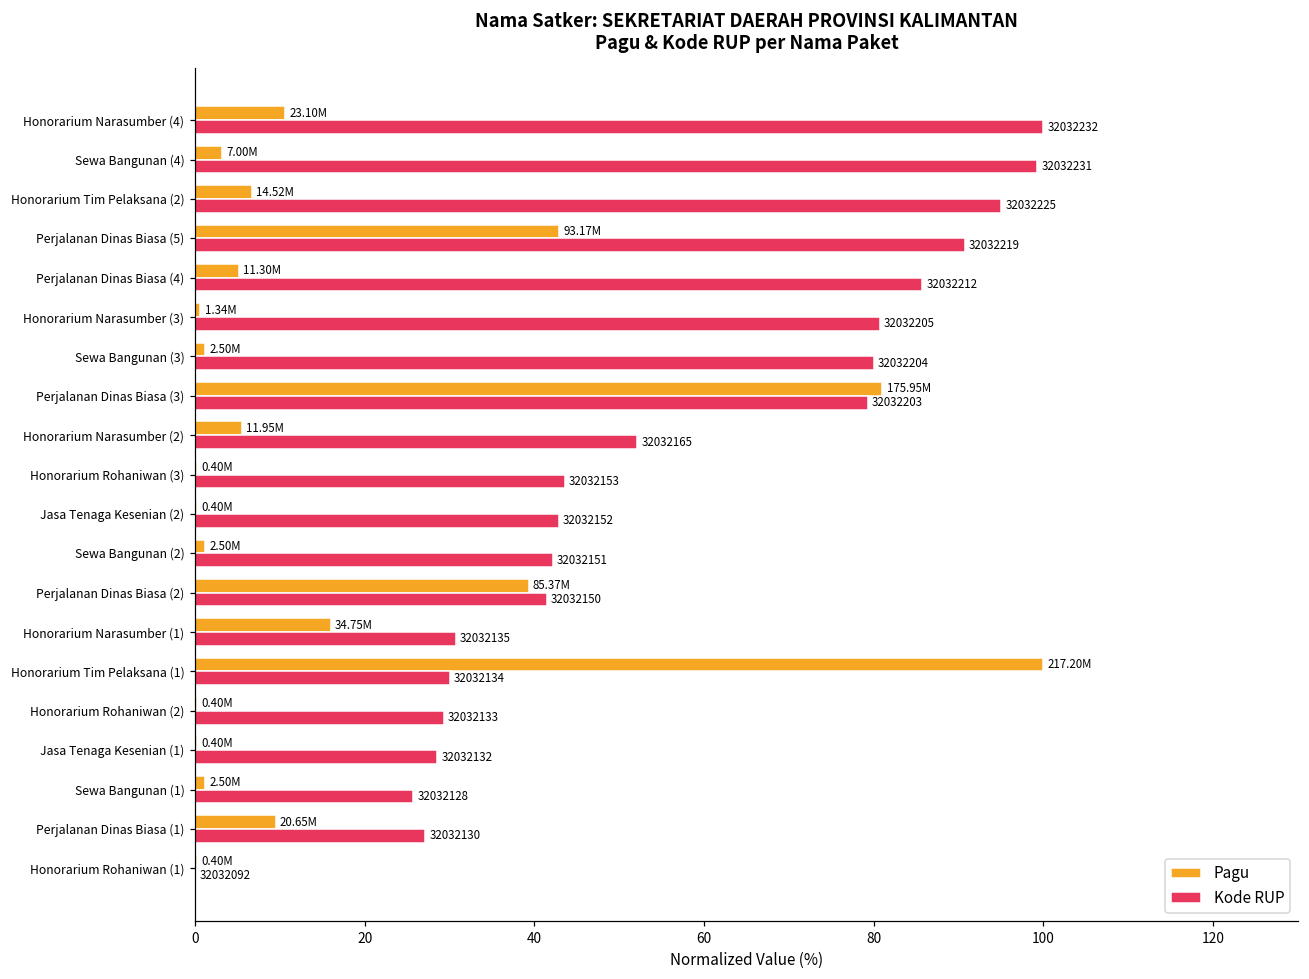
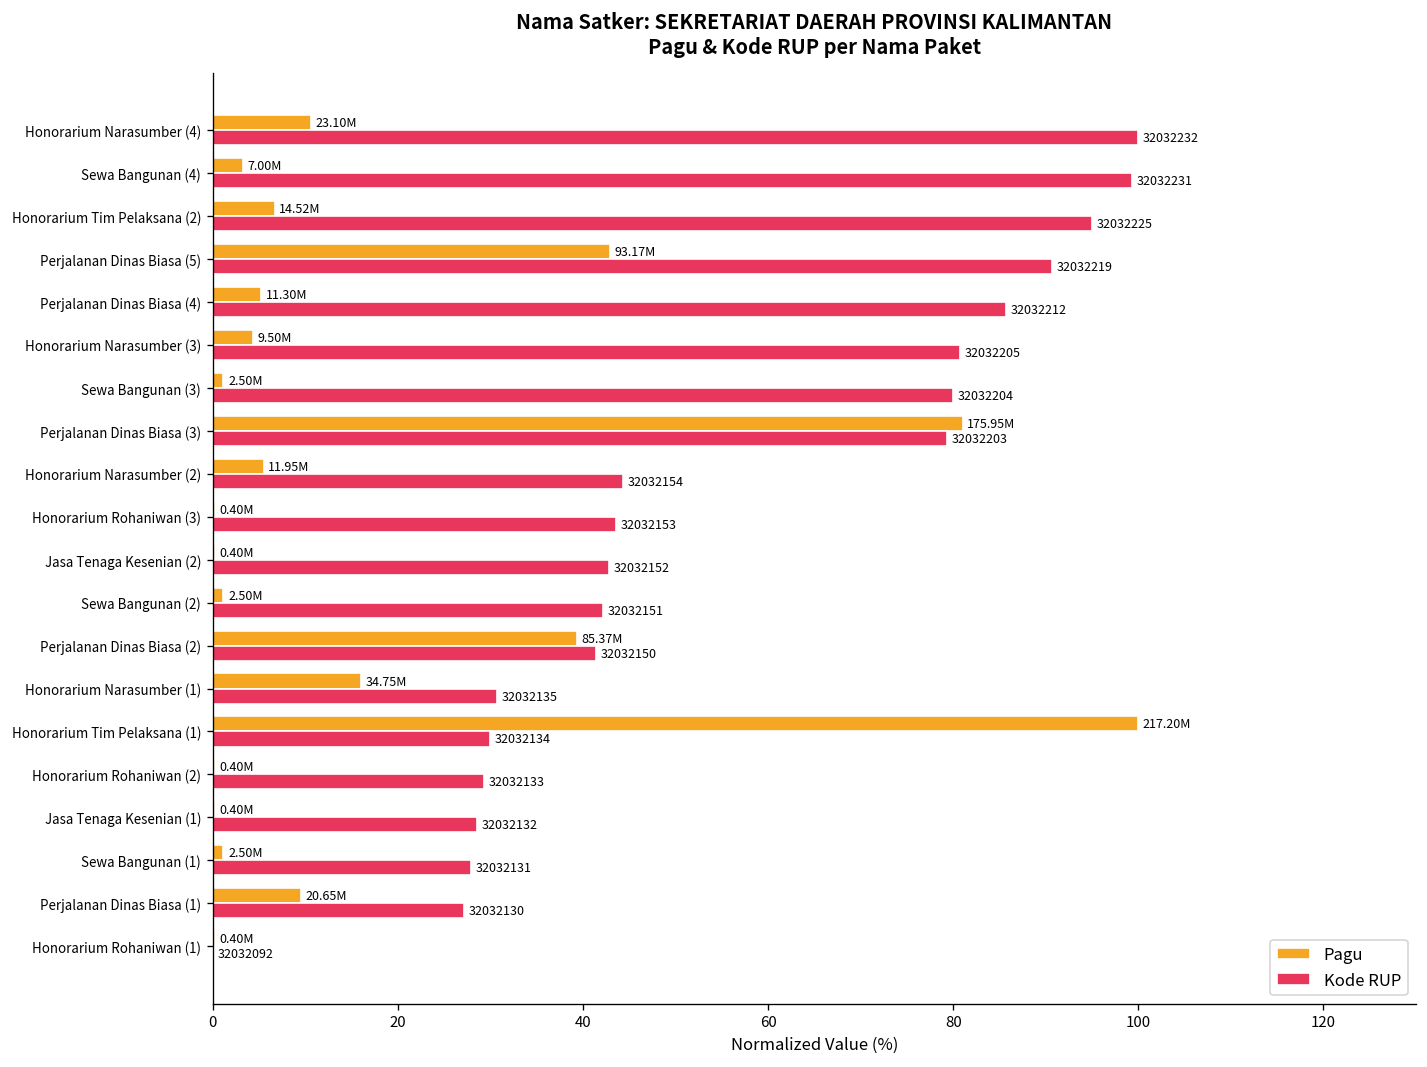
  {
    "Pagu": {
-     "Honorarium Narasumber (3)": "1.34M"
+     "Honorarium Narasumber (3)": "9.50M"
    },
    "Kode RUP": {
-     "Honorarium Narasumber (2)": "32032165",
-     "Sewa Bangunan (1)": "32032128"
+     "Honorarium Narasumber (2)": "32032154",
+     "Sewa Bangunan (1)": "32032131"
    }
  }
